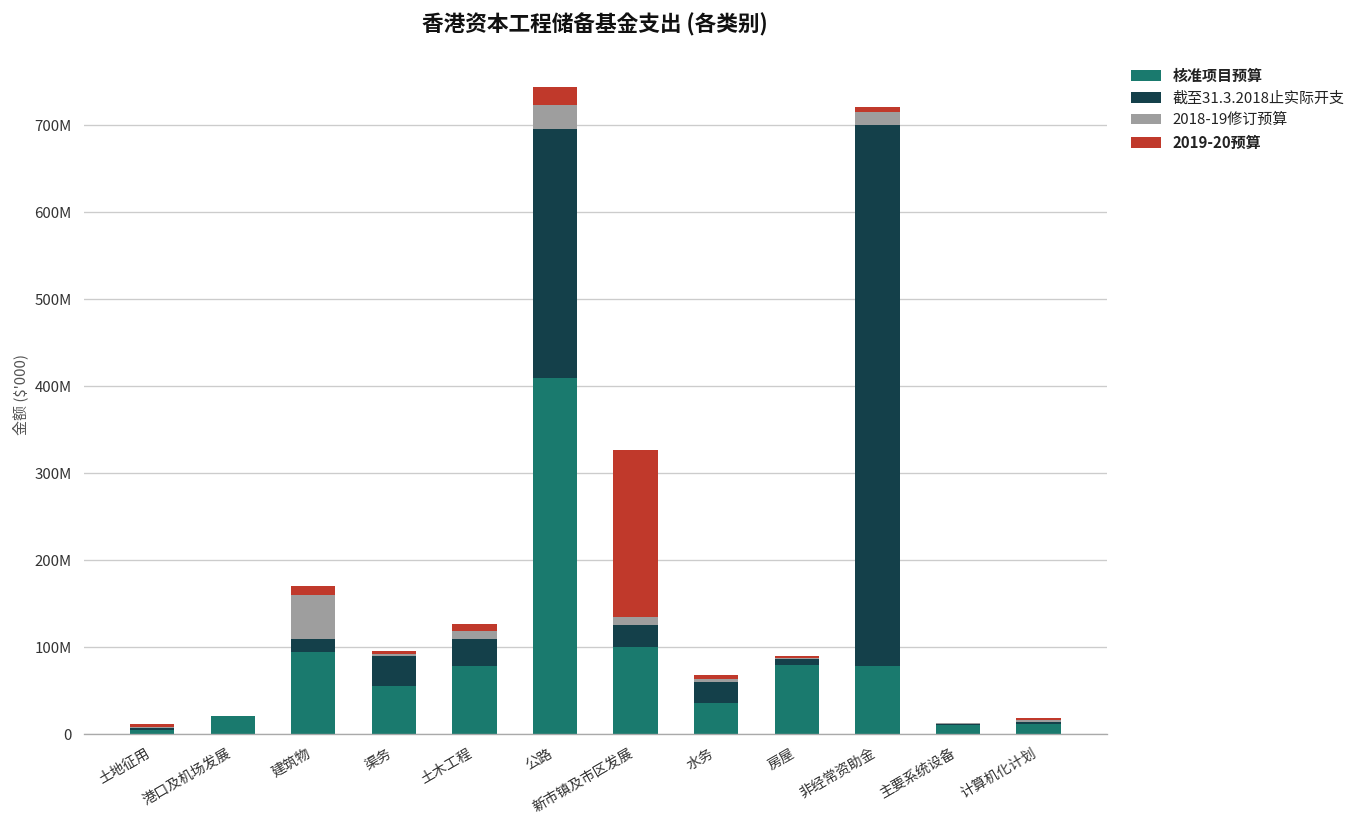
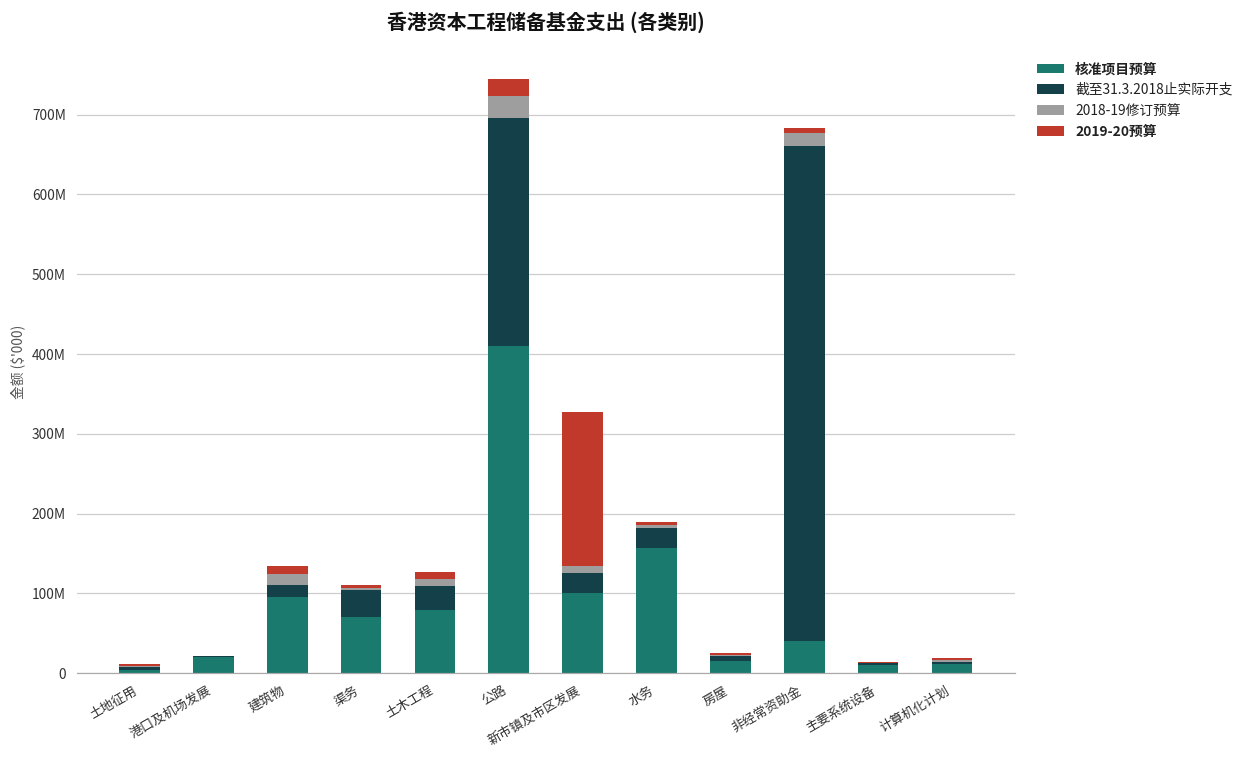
  {
    "核准项目预算": {
      "土地征用": 0,
      "港口及机场发展": 20000000,
      "建筑物": 100000000,
-     "渠务": 60000000,
+     "渠务": 70000000,
      "土木工程": 80000000,
      "公路": 410000000,
      "新市镇及市区发展": 100000000,
-     "水务": 40000000,
-     "房屋": 80000000,
-     "非经常资助金": 80000000,
+     "水务": 160000000,
+     "房屋": 10000000,
+     "非经常资助金": 40000000,
      "主要系统设备": 10000000,
      "计算机化计划": 10000000
    },
    "截至31.3.2018止实际开支": {
      "建筑物": 20000000,
      "渠务": 30000000,
      "土木工程": 30000000,
      "公路": 290000000,
      "新市镇及市区发展": 20000000,
      "水务": 20000000,
      "房屋": 10000000,
      "非经常资助金": 620000000
    },
    "2018-19修订预算": {
-     "建筑物": 50000000,
+     "建筑物": 10000000,
      "土木工程": 10000000,
      "公路": 30000000,
      "新市镇及市区发展": 10000000,
      "非经常资助金": 20000000
    },
    "2019-20预算": {
      "建筑物": 10000000,
      "土木工程": 10000000,
      "公路": 20000000,
      "新市镇及市区发展": 190000000,
      "水务": 0,
      "非经常资助金": 10000000
    }
  }
